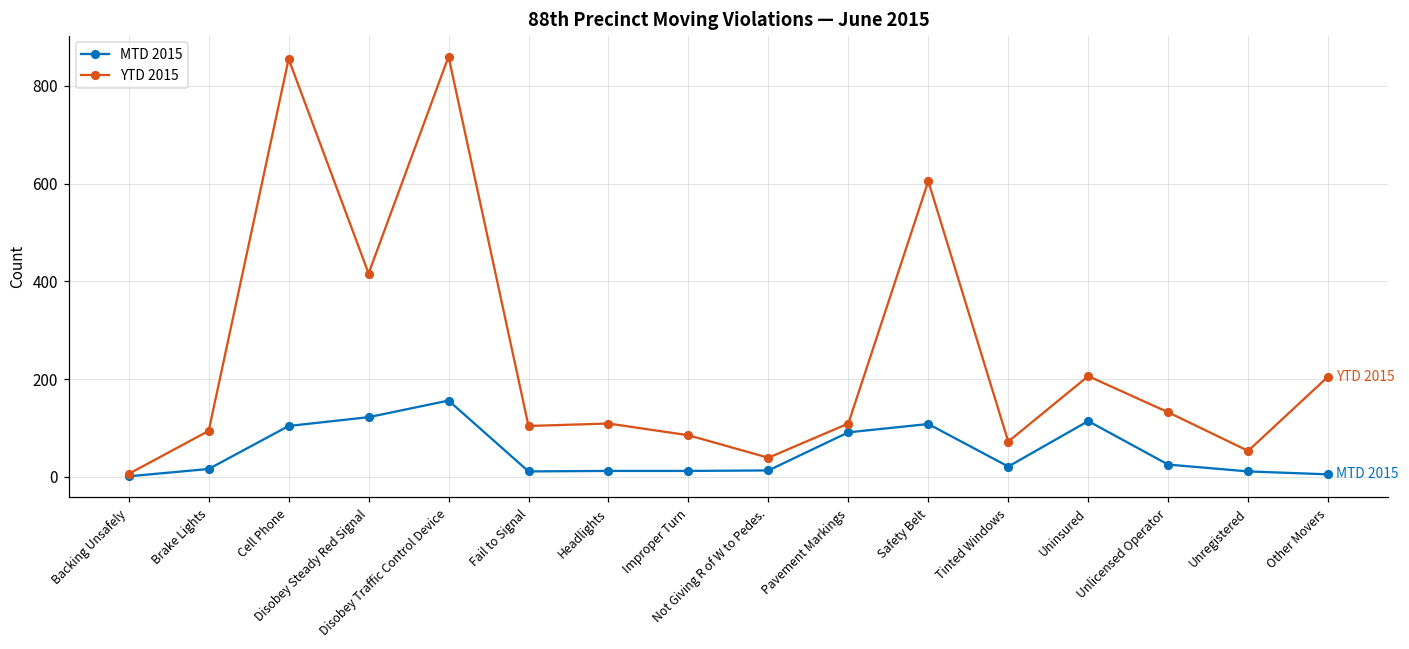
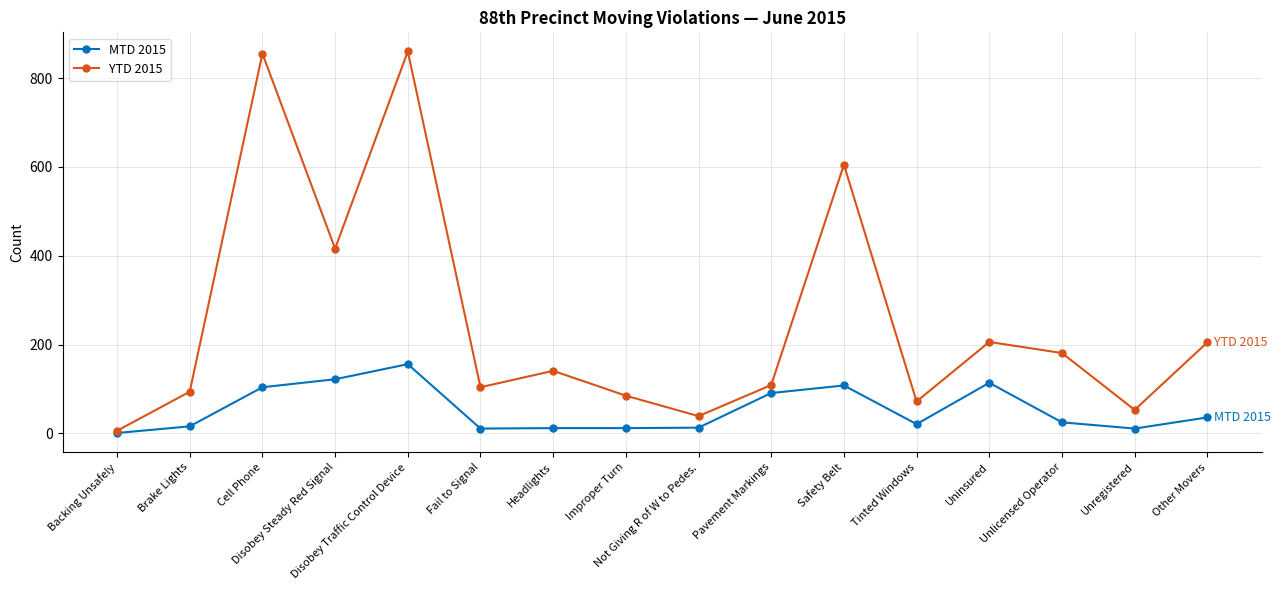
  {
    "MTD 2015": {
      "Brake Lights": 20,
      "Cell Phone": 100,
      "Disobey Steady Red Signal": 120,
      "Disobey Traffic Control Device": 160,
      "Fail to Signal": 10,
      "Headlights": 10,
      "Improper Turn": 10,
      "Not Giving R of W to Pedes.": 10,
      "Pavement Markings": 90,
      "Safety Belt": 110,
      "Tinted Windows": 20,
      "Uninsured": 110,
      "Unlicensed Operator": 30,
      "Unregistered": 10,
-     "Other Movers": 10
+     "Other Movers": 40
    },
    "YTD 2015": {
      "Brake Lights": 90,
      "Cell Phone": 860,
      "Disobey Steady Red Signal": 420,
      "Disobey Traffic Control Device": 860,
      "Fail to Signal": 100,
-     "Headlights": 110,
+     "Headlights": 140,
      "Improper Turn": 90,
      "Not Giving R of W to Pedes.": 40,
      "Pavement Markings": 110,
      "Safety Belt": 610,
      "Tinted Windows": 70,
      "Uninsured": 210,
-     "Unlicensed Operator": 130,
+     "Unlicensed Operator": 180,
      "Unregistered": 50
    }
  }
